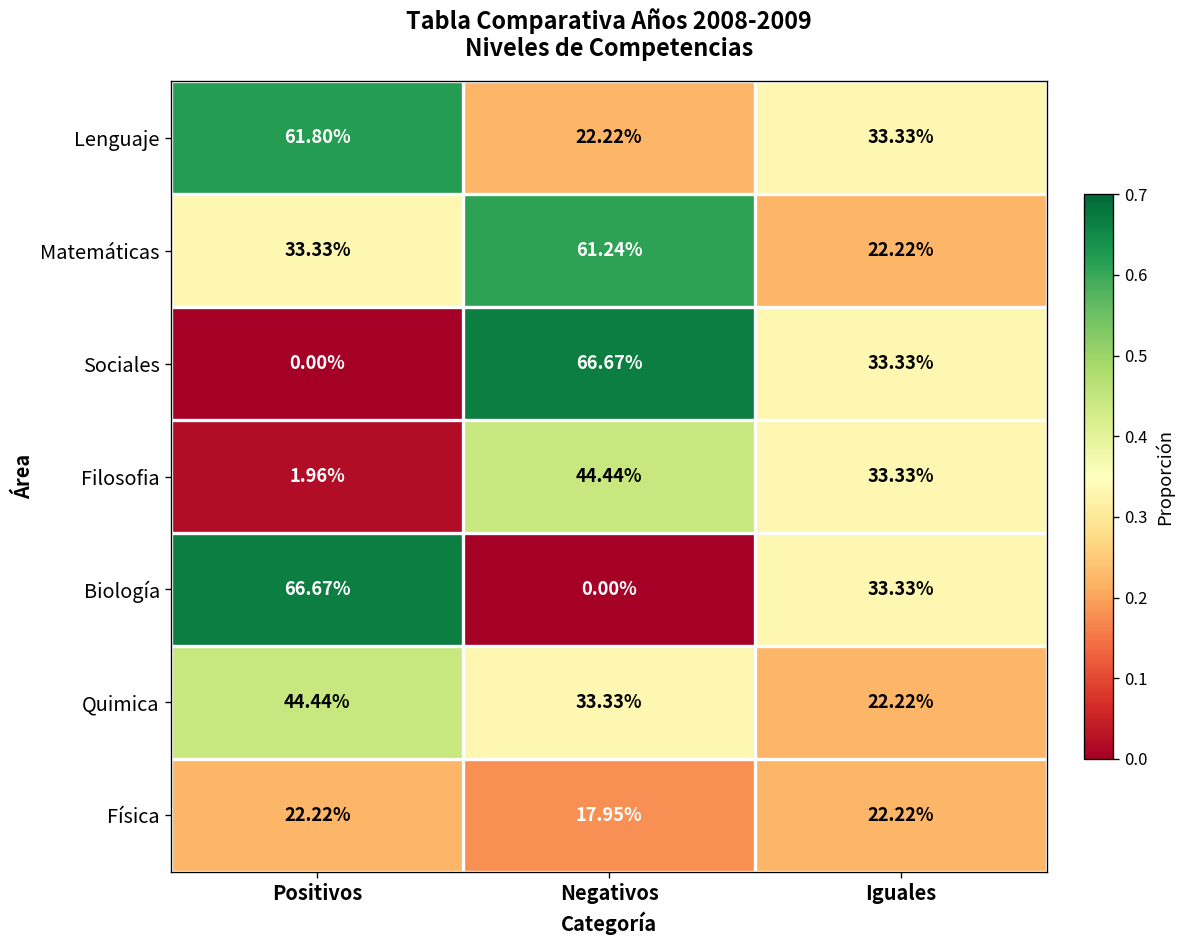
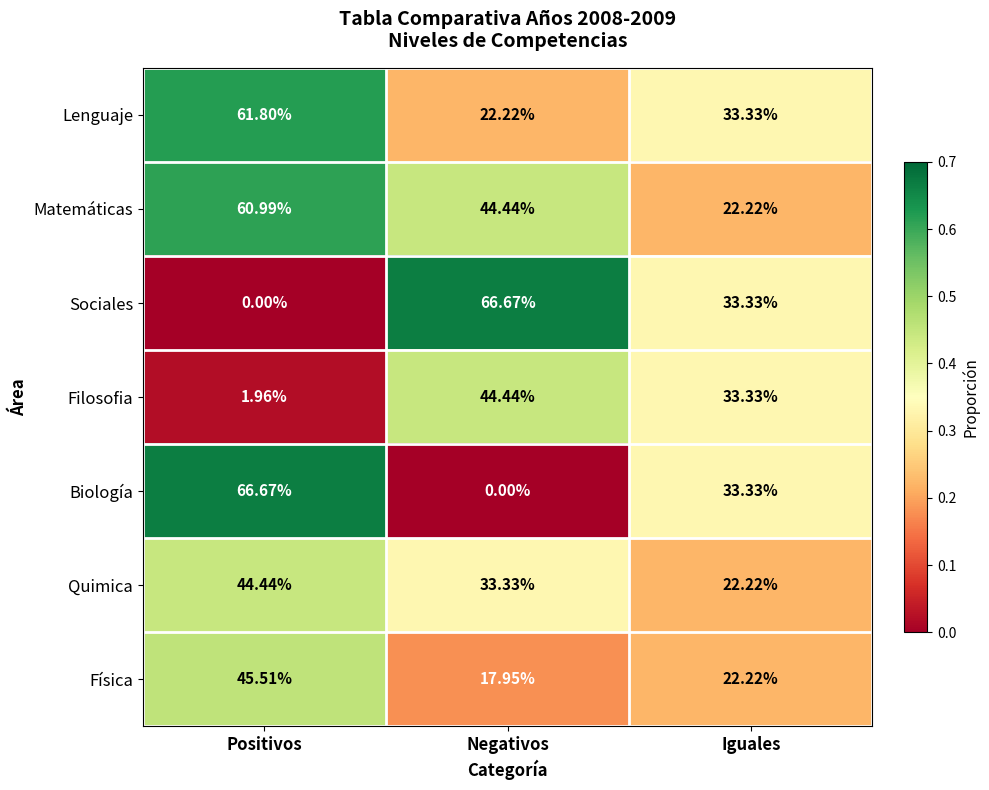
  {
    "Lenguaje": {
      "Positivos": "61.80%",
      "Negativos": "22.22%",
      "Iguales": "33.33%"
    },
    "Matemáticas": {
-     "Positivos": "33.33%",
-     "Negativos": "61.24%",
+     "Positivos": "60.99%",
+     "Negativos": "44.44%",
      "Iguales": "22.22%"
    },
    "Sociales": {
      "Positivos": "0.00%",
      "Negativos": "66.67%",
      "Iguales": "33.33%"
    },
    "Filosofia": {
      "Positivos": "1.96%",
      "Negativos": "44.44%",
      "Iguales": "33.33%"
    },
    "Biología": {
      "Positivos": "66.67%",
      "Negativos": "0.00%",
      "Iguales": "33.33%"
    },
    "Quimica": {
      "Positivos": "44.44%",
      "Negativos": "33.33%",
      "Iguales": "22.22%"
    },
    "Física": {
-     "Positivos": "22.22%",
+     "Positivos": "45.51%",
      "Negativos": "17.95%",
      "Iguales": "22.22%"
    }
  }
